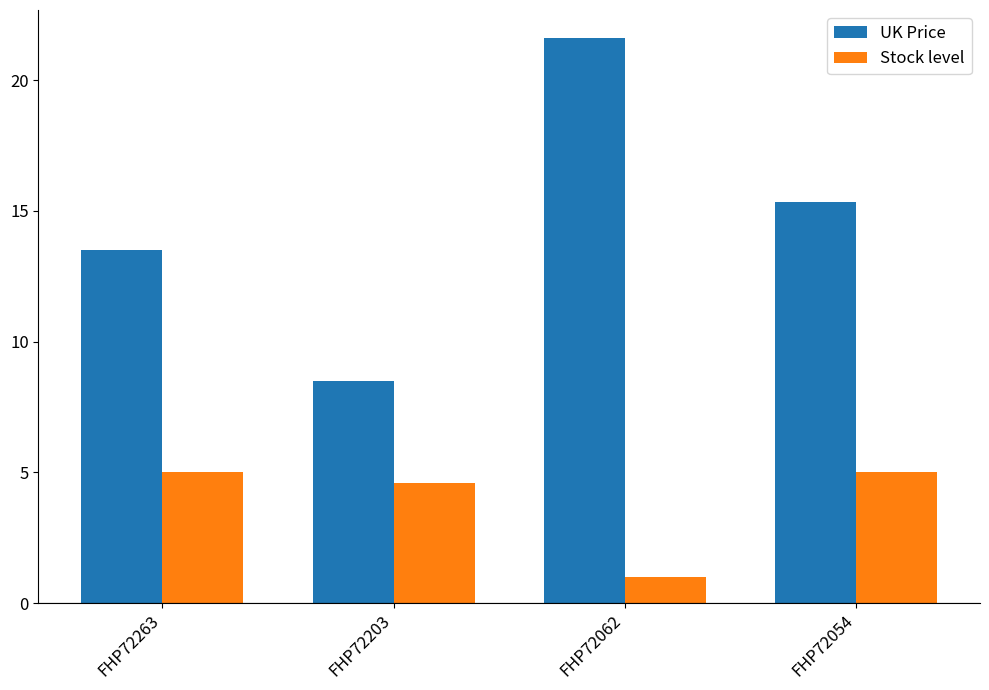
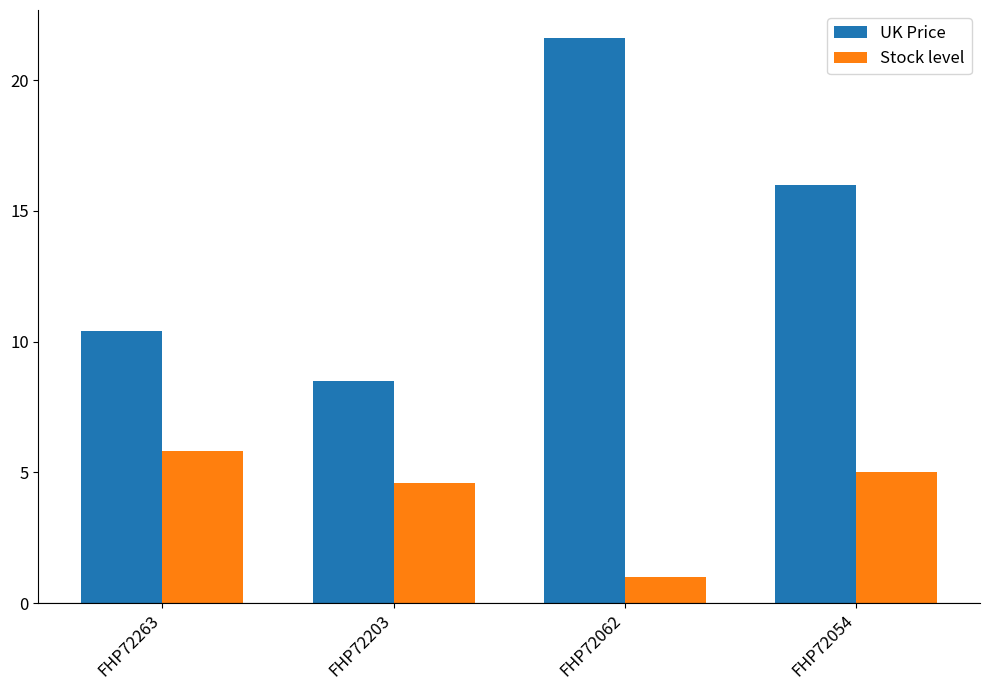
  {
    "UK Price": {
-     "FHP72263": 13.5,
+     "FHP72263": 10.4,
      "FHP72203": 8.5,
      "FHP72062": 21.6,
-     "FHP72054": 15.4
+     "FHP72054": 16.0
    },
    "Stock level": {
-     "FHP72263": 5.0,
+     "FHP72263": 5.8,
      "FHP72203": 4.6,
      "FHP72062": 1.0,
      "FHP72054": 5.0
    }
  }
